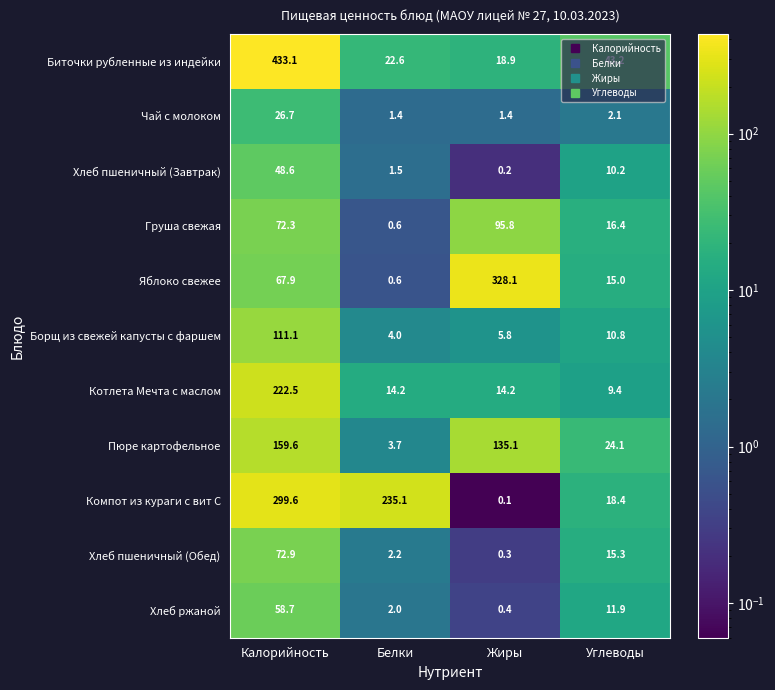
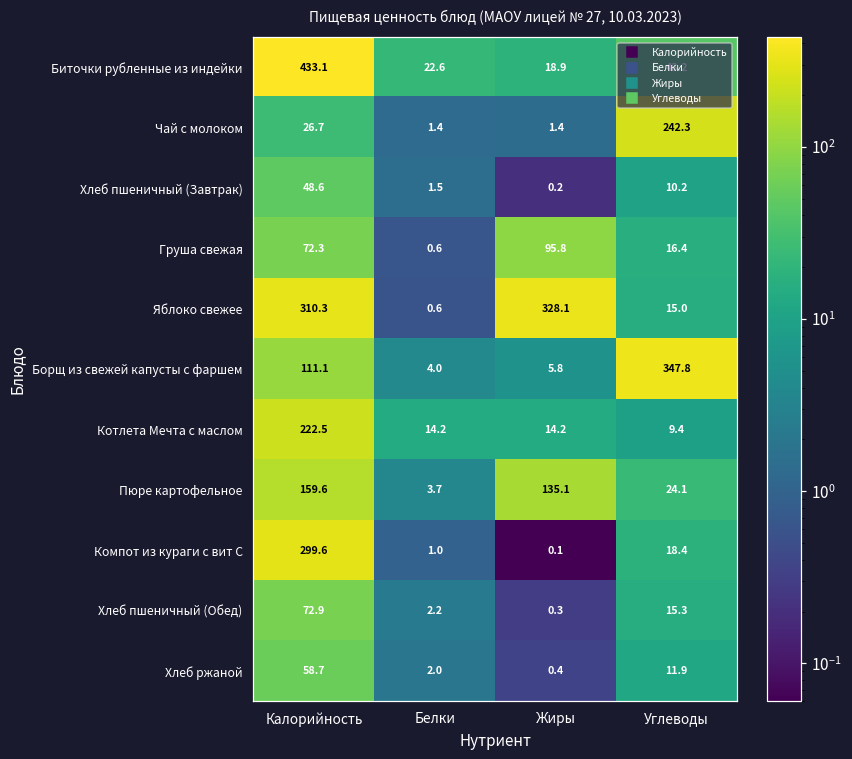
  {
    "Биточки рубленные из индейки": {
      "Калорийность": 433.1,
      "Белки": 22.6,
      "Жиры": 18.9
    },
    "Чай с молоком": {
      "Калорийность": 26.7,
      "Белки": 1.4,
      "Жиры": 1.4,
-     "Углеводы": 2.1
+     "Углеводы": 242.3
    },
    "Хлеб пшеничный (Завтрак)": {
      "Калорийность": 48.6,
      "Белки": 1.5,
      "Жиры": 0.2,
      "Углеводы": 10.2
    },
    "Груша свежая": {
      "Калорийность": 72.3,
      "Белки": 0.6,
      "Жиры": 95.8,
      "Углеводы": 16.4
    },
    "Яблоко свежее": {
-     "Калорийность": 67.9,
+     "Калорийность": 310.3,
      "Белки": 0.6,
      "Жиры": 328.1,
      "Углеводы": 15.0
    },
    "Борщ из свежей капусты с фаршем": {
      "Калорийность": 111.1,
      "Белки": 4.0,
      "Жиры": 5.8,
-     "Углеводы": 10.8
+     "Углеводы": 347.8
    },
    "Котлета Мечта с маслом": {
      "Калорийность": 222.5,
      "Белки": 14.2,
      "Жиры": 14.2,
      "Углеводы": 9.4
    },
    "Пюре картофельное": {
      "Калорийность": 159.6,
      "Белки": 3.7,
      "Жиры": 135.1,
      "Углеводы": 24.1
    },
    "Компот из кураги с вит С": {
      "Калорийность": 299.6,
-     "Белки": 235.1,
+     "Белки": 1.0,
      "Жиры": 0.1,
      "Углеводы": 18.4
    },
    "Хлеб пшеничный (Обед)": {
      "Калорийность": 72.9,
      "Белки": 2.2,
      "Жиры": 0.3,
      "Углеводы": 15.3
    },
    "Хлеб ржаной": {
      "Калорийность": 58.7,
      "Белки": 2.0,
      "Жиры": 0.4,
      "Углеводы": 11.9
    }
  }
